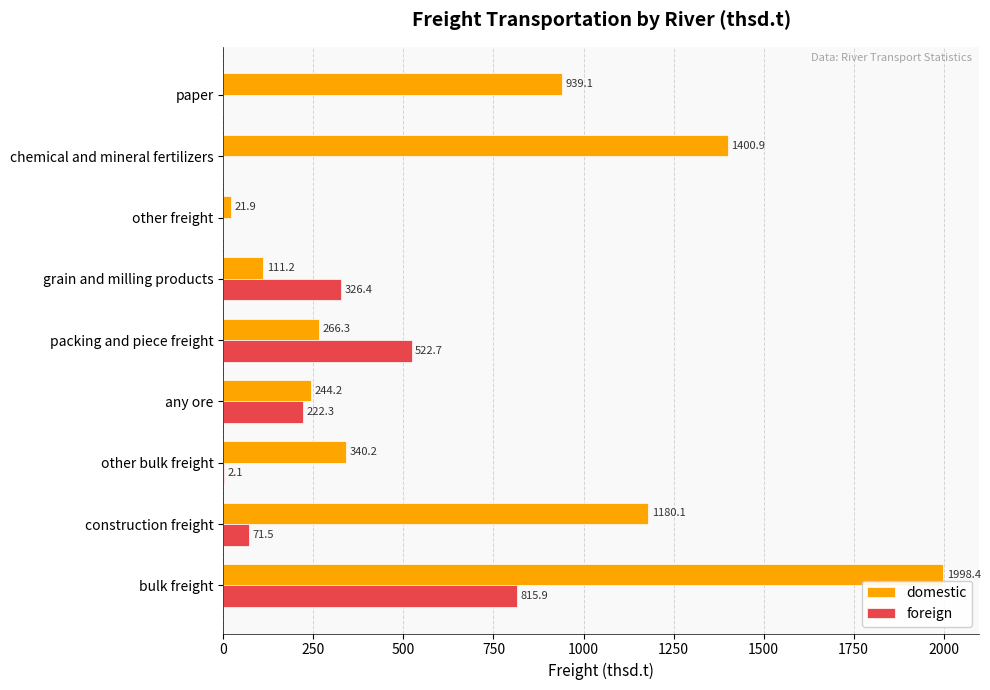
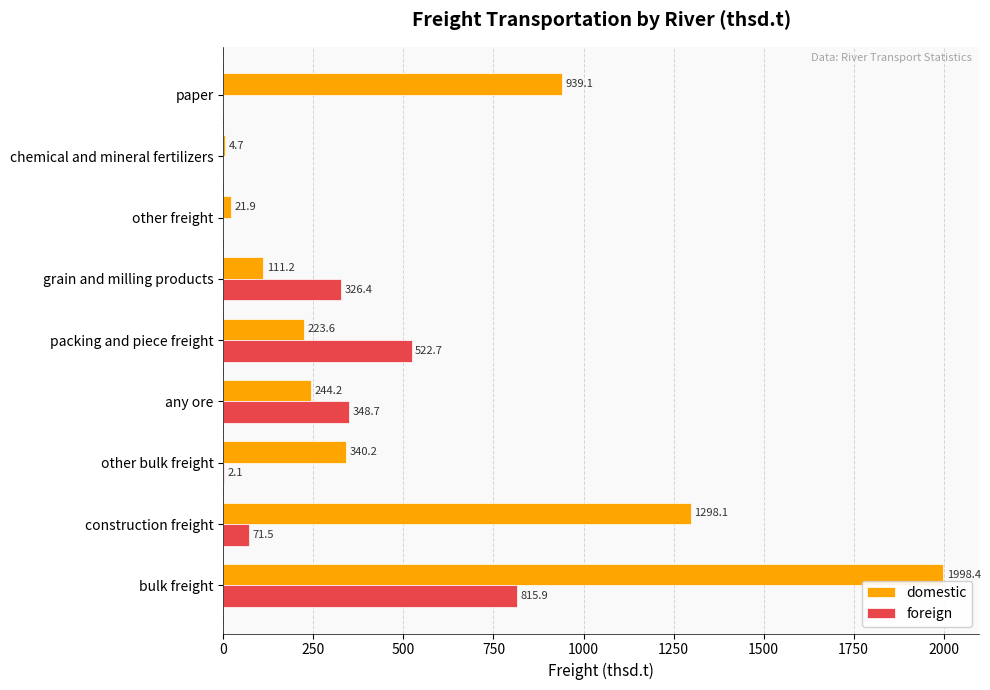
  {
    "domestic": {
      "paper": 939.1,
-     "chemical and mineral fertilizers": 1400.9,
+     "chemical and mineral fertilizers": 4.7,
      "other freight": 21.9,
      "grain and milling products": 111.2,
-     "packing and piece freight": 266.3,
+     "packing and piece freight": 223.6,
      "any ore": 244.2,
      "other bulk freight": 340.2,
-     "construction freight": 1180.1,
+     "construction freight": 1298.1,
      "bulk freight": 1998.4
    },
    "foreign": {
      "grain and milling products": 326.4,
      "packing and piece freight": 522.7,
-     "any ore": 222.3,
+     "any ore": 348.7,
      "other bulk freight": 2.1,
      "construction freight": 71.5,
      "bulk freight": 815.9
    }
  }
